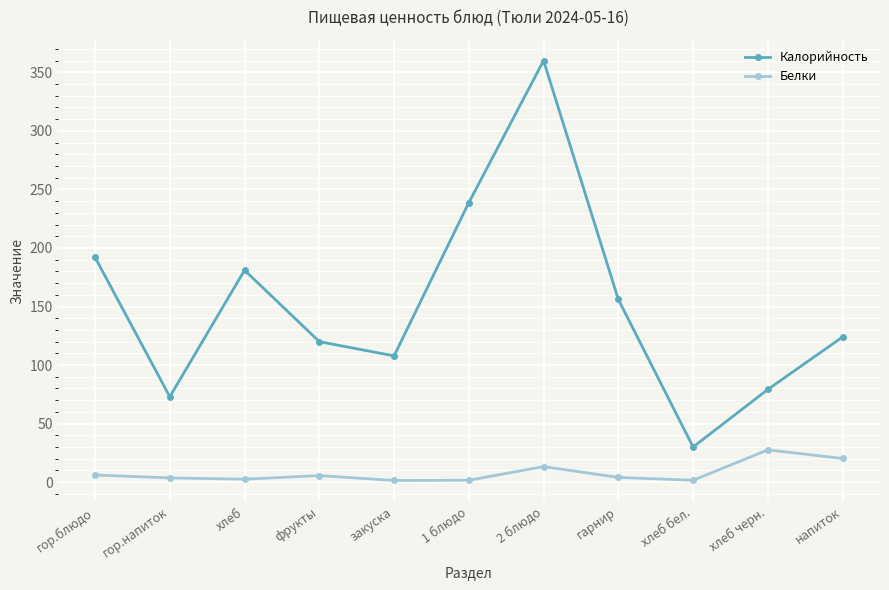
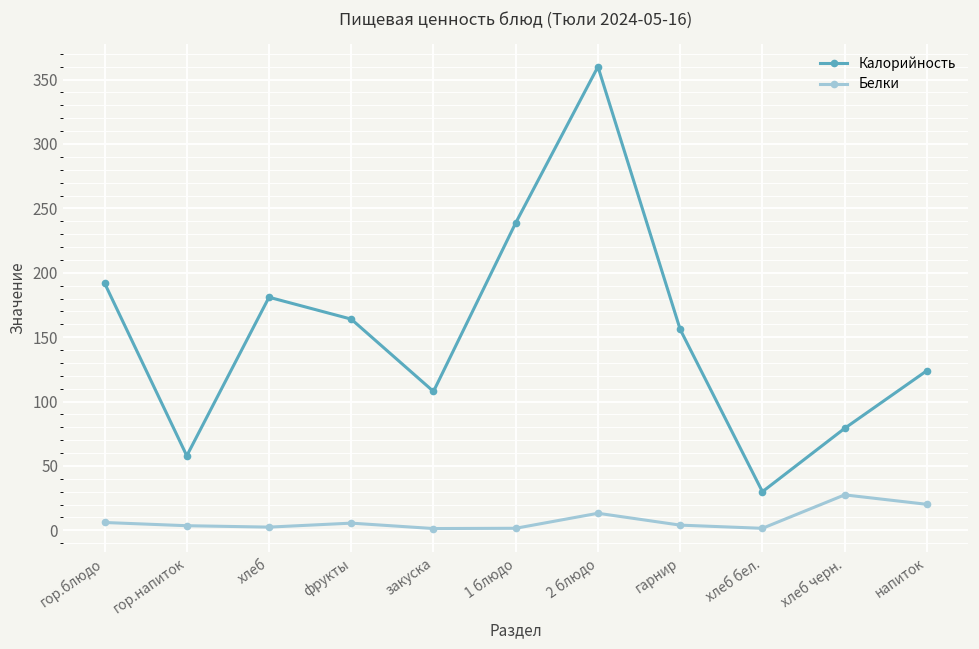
  {
    "Калорийность": {
      "гор.блюдо": 192,
-     "гор.напиток": 73,
+     "гор.напиток": 58,
      "хлеб": 181,
-     "фрукты": 120,
+     "фрукты": 164,
      "закуска": 108,
      "1 блюдо": 239,
      "2 блюдо": 360,
      "гарнир": 156,
      "хлеб бел.": 30,
      "хлеб черн.": 79,
      "напиток": 124
    },
    "Белки": {
      "гор.блюдо": 6,
      "гор.напиток": 4,
      "хлеб": 3,
      "фрукты": 6,
      "закуска": 1,
      "1 блюдо": 2,
      "2 блюдо": 13,
      "гарнир": 4,
      "хлеб бел.": 2,
      "хлеб черн.": 28,
      "напиток": 20
    }
  }
